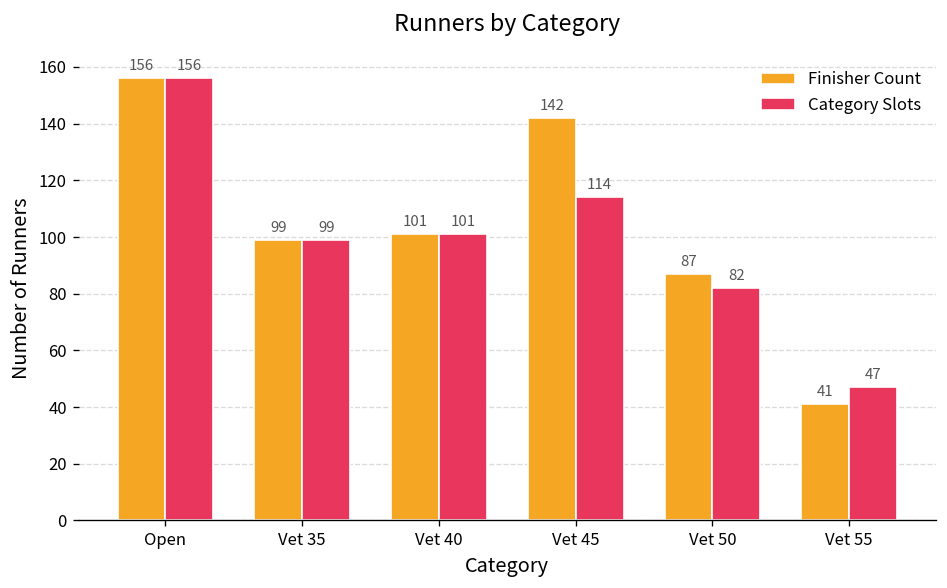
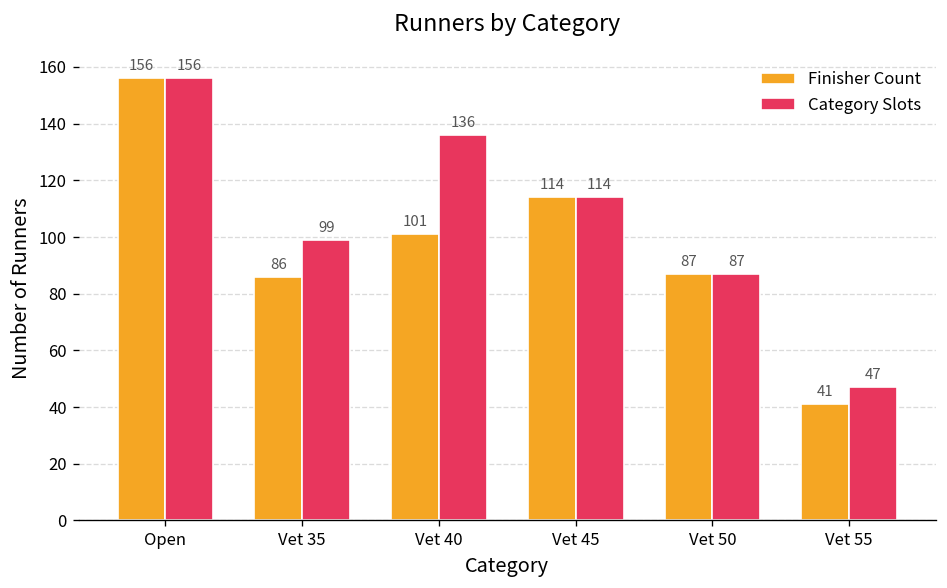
  {
    "Finisher Count": {
      "Open": 156,
-     "Vet 35": 99,
+     "Vet 35": 86,
      "Vet 40": 101,
-     "Vet 45": 142,
+     "Vet 45": 114,
      "Vet 50": 87,
      "Vet 55": 41
    },
    "Category Slots": {
      "Open": 156,
      "Vet 35": 99,
-     "Vet 40": 101,
+     "Vet 40": 136,
      "Vet 45": 114,
-     "Vet 50": 82,
+     "Vet 50": 87,
      "Vet 55": 47
    }
  }
